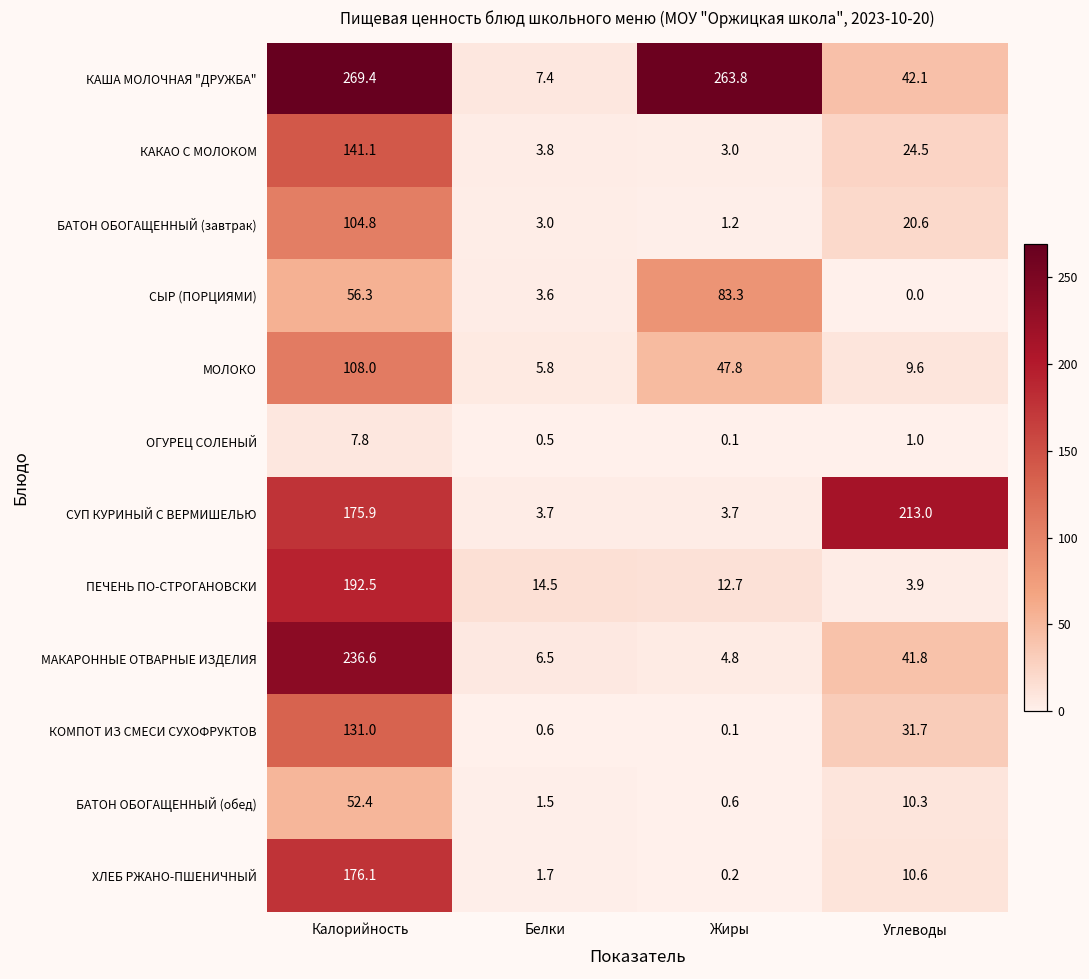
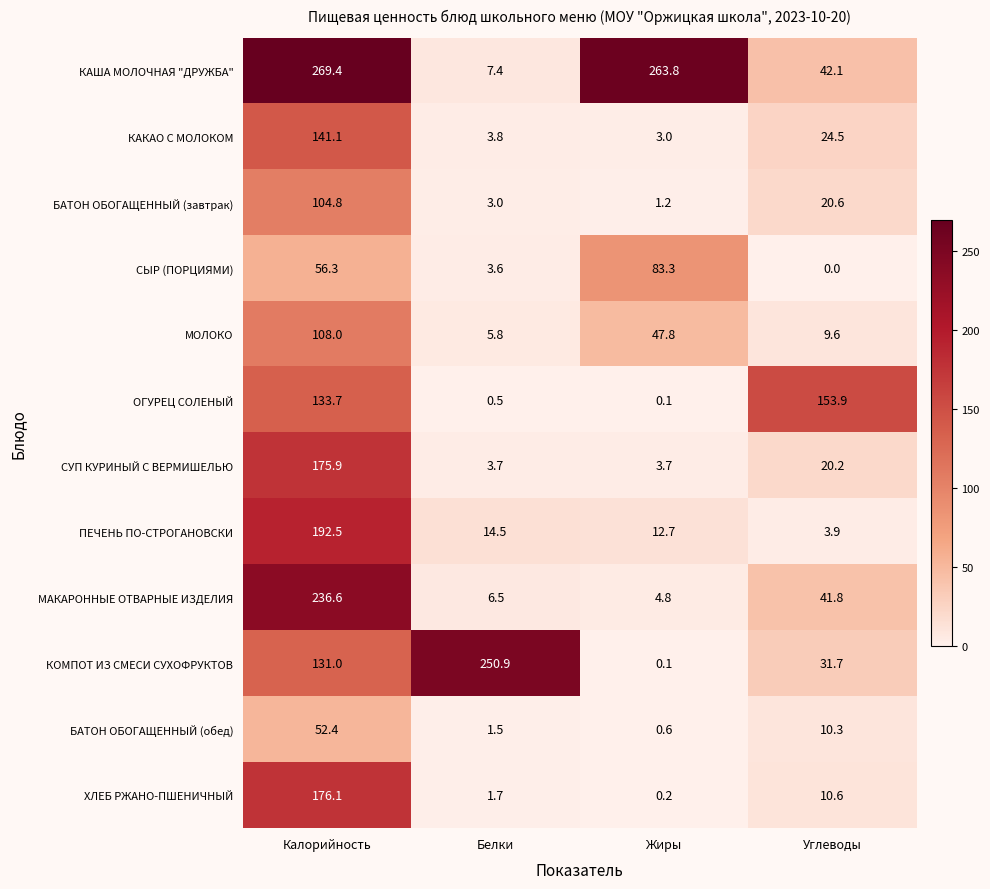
  {
    "КАША МОЛОЧНАЯ \"ДРУЖБА\"": {
      "Калорийность": 269.4,
      "Белки": 7.4,
      "Жиры": 263.8,
      "Углеводы": 42.1
    },
    "КАКАО С МОЛОКОМ": {
      "Калорийность": 141.1,
      "Белки": 3.8,
      "Жиры": 3.0,
      "Углеводы": 24.5
    },
    "БАТОН ОБОГАЩЕННЫЙ (завтрак)": {
      "Калорийность": 104.8,
      "Белки": 3.0,
      "Жиры": 1.2,
      "Углеводы": 20.6
    },
    "СЫР (ПОРЦИЯМИ)": {
      "Калорийность": 56.3,
      "Белки": 3.6,
      "Жиры": 83.3,
      "Углеводы": 0.0
    },
    "МОЛОКО": {
      "Калорийность": 108.0,
      "Белки": 5.8,
      "Жиры": 47.8,
      "Углеводы": 9.6
    },
    "ОГУРЕЦ СОЛЕНЫЙ": {
-     "Калорийность": 7.8,
+     "Калорийность": 133.7,
      "Белки": 0.5,
      "Жиры": 0.1,
-     "Углеводы": 1.0
+     "Углеводы": 153.9
    },
    "СУП КУРИНЫЙ С ВЕРМИШЕЛЬЮ": {
      "Калорийность": 175.9,
      "Белки": 3.7,
      "Жиры": 3.7,
-     "Углеводы": 213.0
+     "Углеводы": 20.2
    },
    "ПЕЧЕНЬ ПО-СТРОГАНОВСКИ": {
      "Калорийность": 192.5,
      "Белки": 14.5,
      "Жиры": 12.7,
      "Углеводы": 3.9
    },
    "МАКАРОННЫЕ ОТВАРНЫЕ ИЗДЕЛИЯ": {
      "Калорийность": 236.6,
      "Белки": 6.5,
      "Жиры": 4.8,
      "Углеводы": 41.8
    },
    "КОМПОТ ИЗ СМЕСИ СУХОФРУКТОВ": {
      "Калорийность": 131.0,
-     "Белки": 0.6,
+     "Белки": 250.9,
      "Жиры": 0.1,
      "Углеводы": 31.7
    },
    "БАТОН ОБОГАЩЕННЫЙ (обед)": {
      "Калорийность": 52.4,
      "Белки": 1.5,
      "Жиры": 0.6,
      "Углеводы": 10.3
    },
    "ХЛЕБ РЖАНО-ПШЕНИЧНЫЙ": {
      "Калорийность": 176.1,
      "Белки": 1.7,
      "Жиры": 0.2,
      "Углеводы": 10.6
    }
  }
